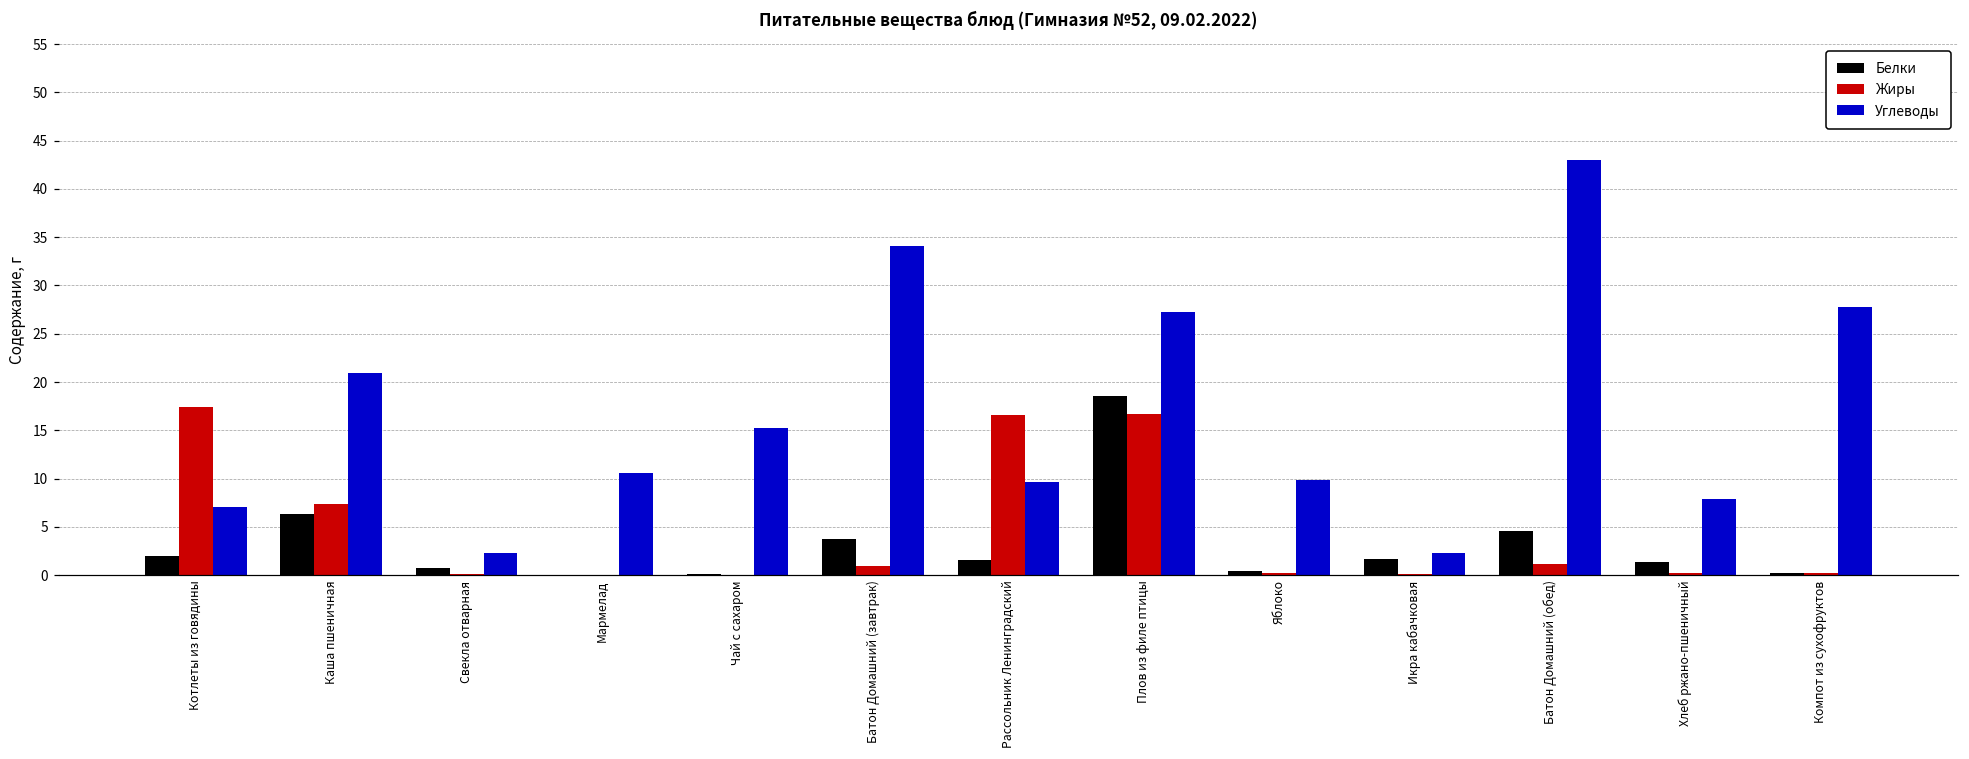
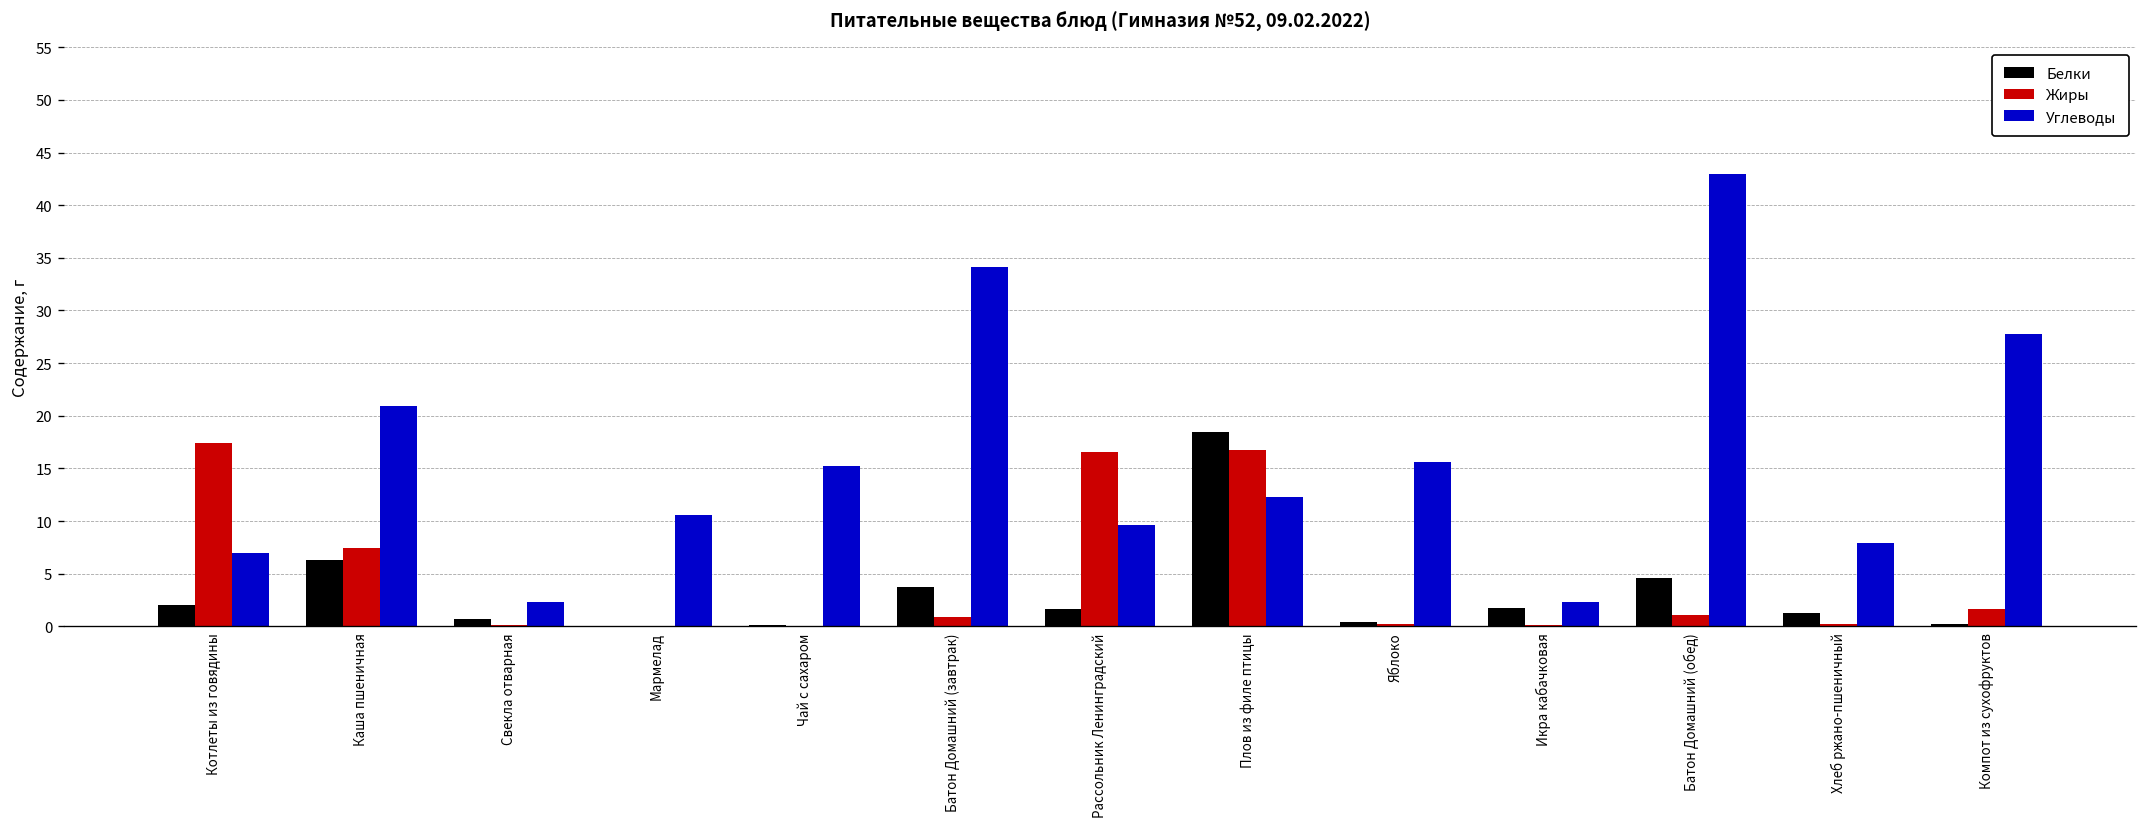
  {
    "Белки": {
      "Котлеты из говядины": 2,
      "Каша пшеничная": 6,
      "Свекла отварная": 1,
      "Мармелад": 0,
      "Батон Домашний (завтрак)": 4,
      "Рассольник Ленинградский": 2,
      "Плов из филе птицы": 19,
      "Яблоко": 0,
      "Икра кабачковая": 2,
      "Батон Домашний (обед)": 5,
      "Хлеб ржано-пшеничный": 1
    },
    "Жиры": {
      "Котлеты из говядины": 17,
      "Каша пшеничная": 7,
      "Мармелад": 0,
      "Чай с сахаром": 0,
      "Батон Домашний (завтрак)": 1,
      "Рассольник Ленинградский": 17,
      "Плов из филе птицы": 17,
      "Батон Домашний (обед)": 1,
-     "Компот из сухофруктов": 0
+     "Компот из сухофруктов": 2
    },
    "Углеводы": {
      "Котлеты из говядины": 7,
      "Каша пшеничная": 21,
      "Свекла отварная": 2,
      "Мармелад": 11,
      "Чай с сахаром": 15,
      "Батон Домашний (завтрак)": 34,
      "Рассольник Ленинградский": 10,
-     "Плов из филе птицы": 27,
-     "Яблоко": 10,
+     "Плов из филе птицы": 12,
+     "Яблоко": 16,
      "Икра кабачковая": 2,
      "Батон Домашний (обед)": 43,
      "Хлеб ржано-пшеничный": 8,
      "Компот из сухофруктов": 28
    }
  }
